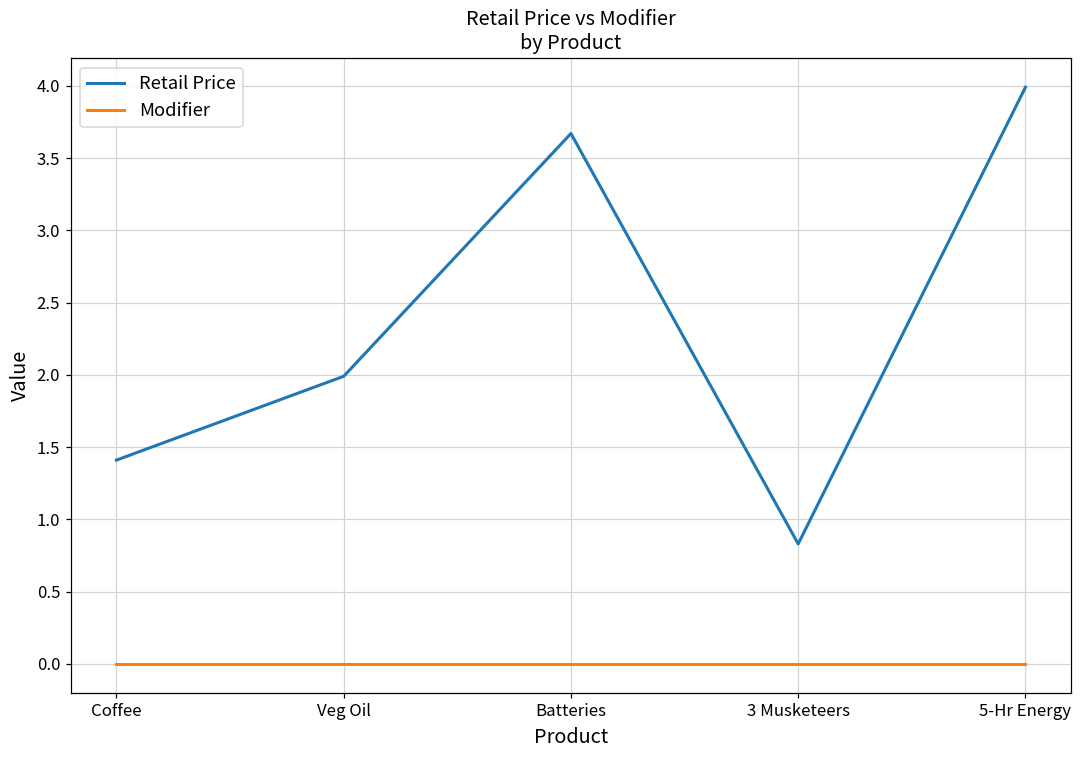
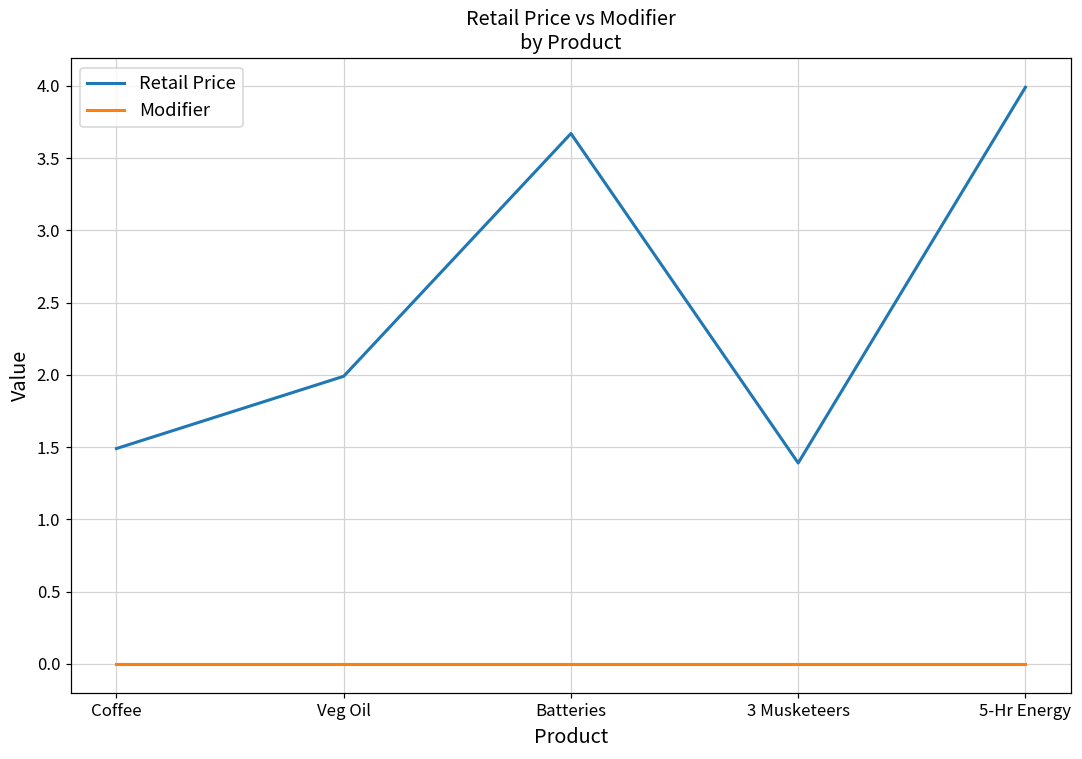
  {
    "Retail Price": {
-     "Coffee": 1.41,
+     "Coffee": 1.49,
      "Veg Oil": 1.99,
      "Batteries": 3.67,
-     "3 Musketeers": 0.83,
+     "3 Musketeers": 1.39,
      "5-Hr Energy": 3.99
    },
    "Modifier": {
      "Coffee": 0.00,
      "Veg Oil": 0.00,
      "Batteries": 0.00,
      "3 Musketeers": 0.00,
      "5-Hr Energy": 0.00
    }
  }
